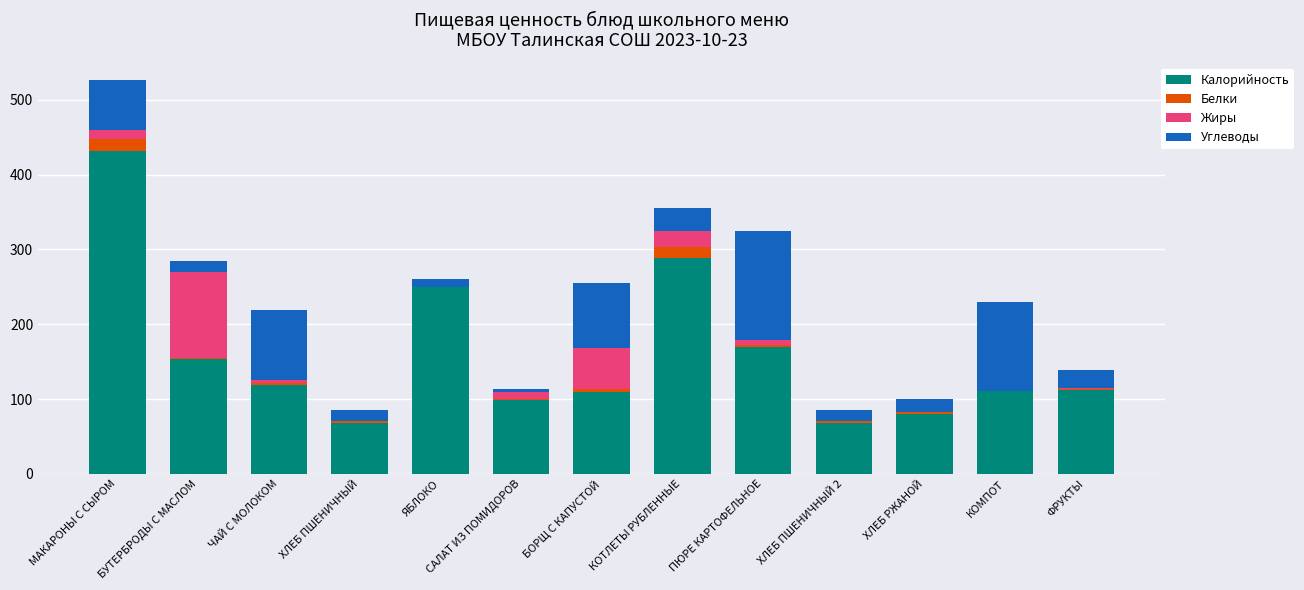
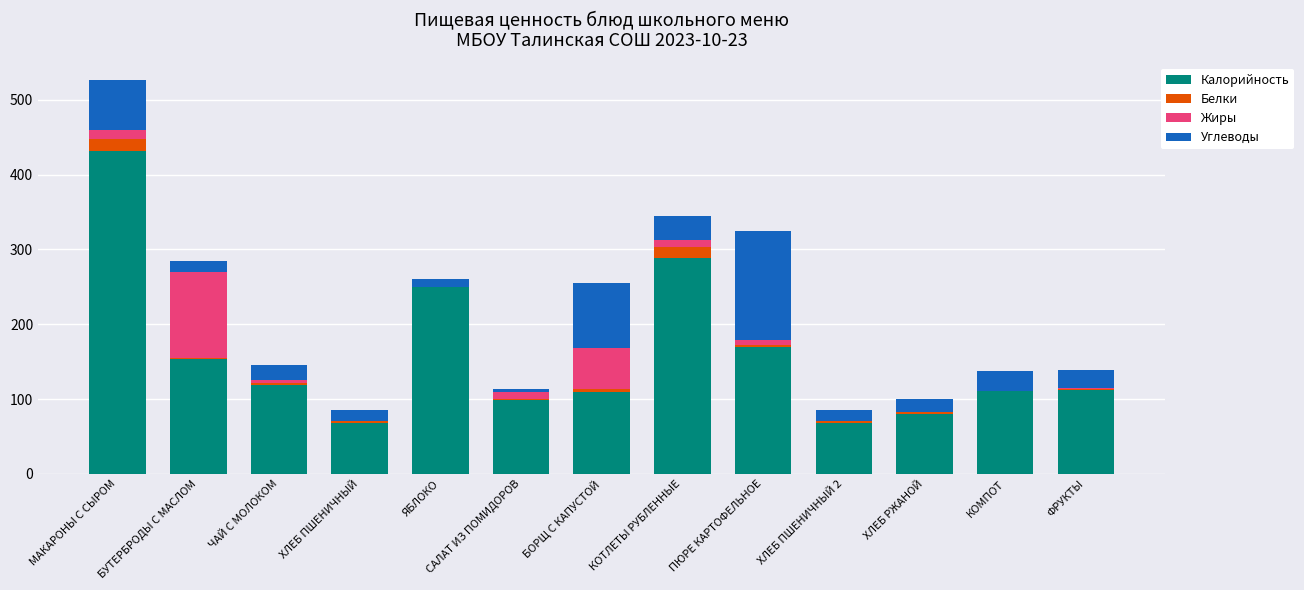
  {
    "Калорийность": {
      "МАКАРОНЫ С СЫРОМ": 430,
      "БУТЕРБРОДЫ С МАСЛОМ": 150,
      "ЧАЙ С МОЛОКОМ": 120,
      "ХЛЕБ ПШЕНИЧНЫЙ": 70,
      "ЯБЛОКО": 250,
      "САЛАТ ИЗ ПОМИДОРОВ": 100,
      "БОРЩ С КАПУСТОЙ": 110,
      "КОТЛЕТЫ РУБЛЕННЫЕ": 290,
      "ПЮРЕ КАРТОФЕЛЬНОЕ": 170,
      "ХЛЕБ ПШЕНИЧНЫЙ 2": 70,
      "ХЛЕБ РЖАНОЙ": 80,
      "КОМПОТ": 110,
      "ФРУКТЫ": 110
    },
    "Белки": {
      "МАКАРОНЫ С СЫРОМ": 20,
      "ЯБЛОКО": 0,
      "БОРЩ С КАПУСТОЙ": 10,
      "КОТЛЕТЫ РУБЛЕННЫЕ": 20,
      "КОМПОТ": 0
    },
    "Жиры": {
      "МАКАРОНЫ С СЫРОМ": 10,
      "БУТЕРБРОДЫ С МАСЛОМ": 110,
      "ХЛЕБ ПШЕНИЧНЫЙ": 0,
      "ЯБЛОКО": 0,
      "САЛАТ ИЗ ПОМИДОРОВ": 10,
      "БОРЩ С КАПУСТОЙ": 50,
-     "КОТЛЕТЫ РУБЛЕННЫЕ": 20,
+     "КОТЛЕТЫ РУБЛЕННЫЕ": 10,
      "ПЮРЕ КАРТОФЕЛЬНОЕ": 10,
      "ХЛЕБ ПШЕНИЧНЫЙ 2": 0,
      "ХЛЕБ РЖАНОЙ": 0,
      "КОМПОТ": 0
    },
    "Углеводы": {
      "МАКАРОНЫ С СЫРОМ": 70,
      "БУТЕРБРОДЫ С МАСЛОМ": 20,
-     "ЧАЙ С МОЛОКОМ": 90,
+     "ЧАЙ С МОЛОКОМ": 20,
      "ХЛЕБ ПШЕНИЧНЫЙ": 10,
      "ЯБЛОКО": 10,
      "БОРЩ С КАПУСТОЙ": 90,
      "КОТЛЕТЫ РУБЛЕННЫЕ": 30,
      "ПЮРЕ КАРТОФЕЛЬНОЕ": 150,
      "ХЛЕБ ПШЕНИЧНЫЙ 2": 10,
      "ХЛЕБ РЖАНОЙ": 20,
-     "КОМПОТ": 120,
+     "КОМПОТ": 30,
      "ФРУКТЫ": 20
    }
  }
